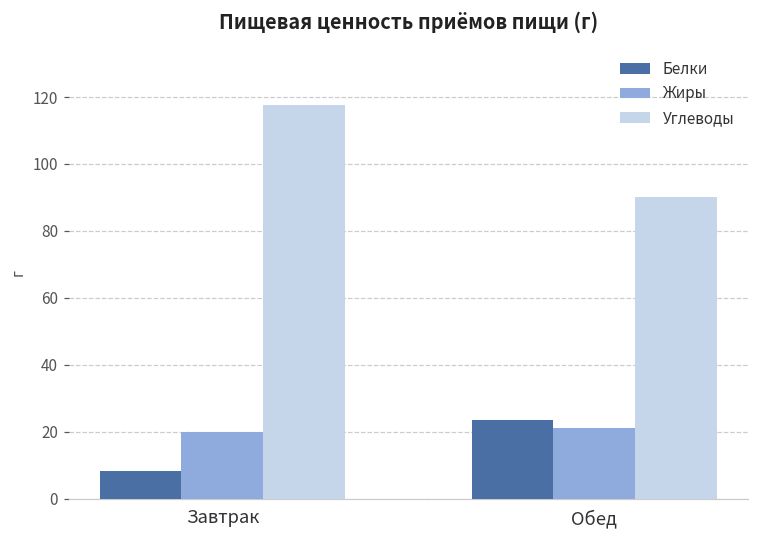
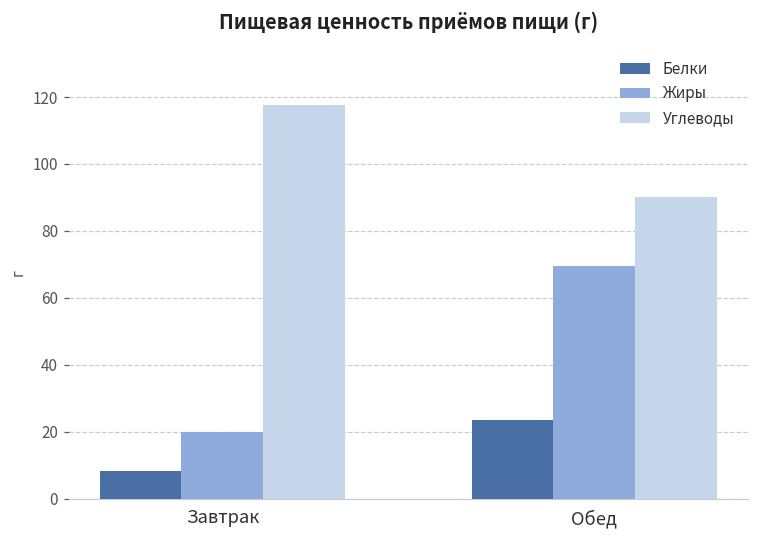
  {
    "Белки": {
      "Завтрак": 8,
      "Обед": 24
    },
    "Жиры": {
      "Завтрак": 20,
-     "Обед": 21
+     "Обед": 70
    },
    "Углеводы": {
      "Завтрак": 117,
      "Обед": 90
    }
  }
